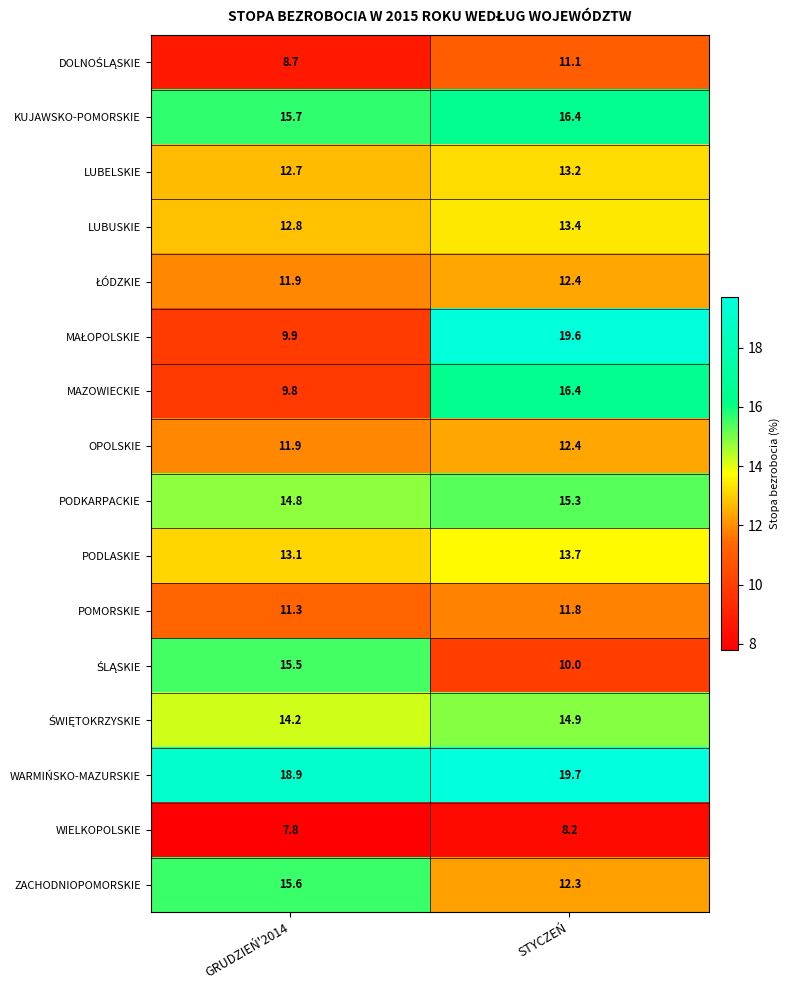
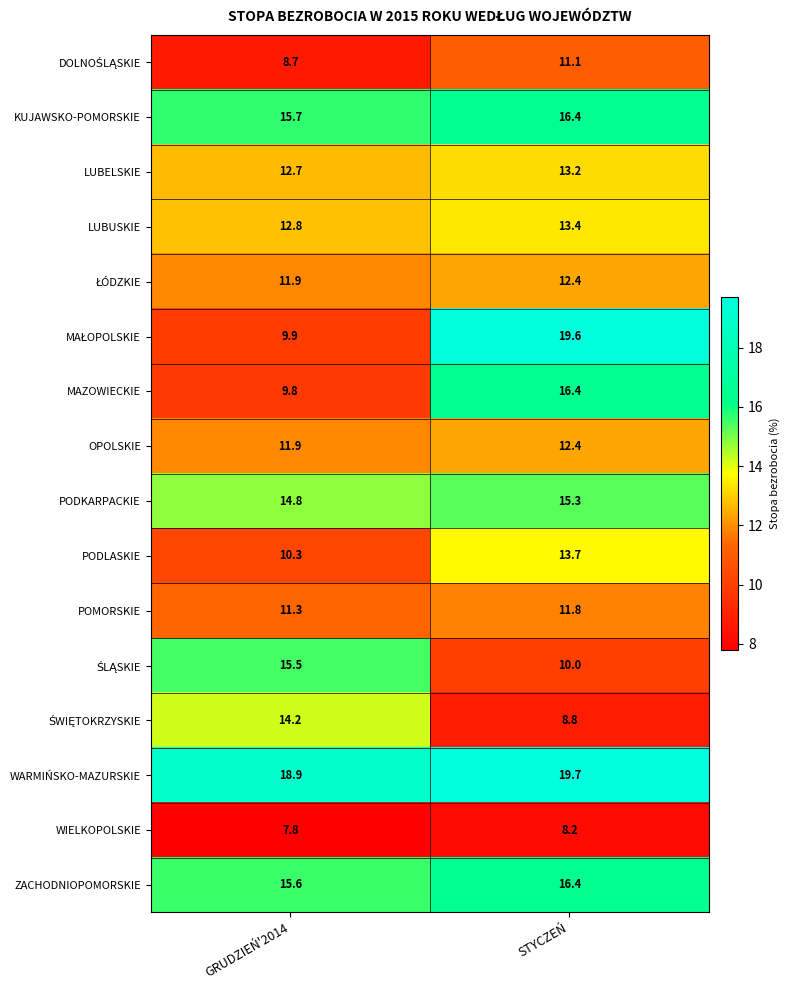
  {
    "DOLNOŚLĄSKIE": {
      "GRUDZIEŃ'2014": 8.7,
      "STYCZEŃ": 11.1
    },
    "KUJAWSKO-POMORSKIE": {
      "GRUDZIEŃ'2014": 15.7,
      "STYCZEŃ": 16.4
    },
    "LUBELSKIE": {
      "GRUDZIEŃ'2014": 12.7,
      "STYCZEŃ": 13.2
    },
    "LUBUSKIE": {
      "GRUDZIEŃ'2014": 12.8,
      "STYCZEŃ": 13.4
    },
    "ŁÓDZKIE": {
      "GRUDZIEŃ'2014": 11.9,
      "STYCZEŃ": 12.4
    },
    "MAŁOPOLSKIE": {
      "GRUDZIEŃ'2014": 9.9,
      "STYCZEŃ": 19.6
    },
    "MAZOWIECKIE": {
      "GRUDZIEŃ'2014": 9.8,
      "STYCZEŃ": 16.4
    },
    "OPOLSKIE": {
      "GRUDZIEŃ'2014": 11.9,
      "STYCZEŃ": 12.4
    },
    "PODKARPACKIE": {
      "GRUDZIEŃ'2014": 14.8,
      "STYCZEŃ": 15.3
    },
    "PODLASKIE": {
-     "GRUDZIEŃ'2014": 13.1,
+     "GRUDZIEŃ'2014": 10.3,
      "STYCZEŃ": 13.7
    },
    "POMORSKIE": {
      "GRUDZIEŃ'2014": 11.3,
      "STYCZEŃ": 11.8
    },
    "ŚLĄSKIE": {
      "GRUDZIEŃ'2014": 15.5,
      "STYCZEŃ": 10.0
    },
    "ŚWIĘTOKRZYSKIE": {
      "GRUDZIEŃ'2014": 14.2,
-     "STYCZEŃ": 14.9
+     "STYCZEŃ": 8.8
    },
    "WARMIŃSKO-MAZURSKIE": {
      "GRUDZIEŃ'2014": 18.9,
      "STYCZEŃ": 19.7
    },
    "WIELKOPOLSKIE": {
      "GRUDZIEŃ'2014": 7.8,
      "STYCZEŃ": 8.2
    },
    "ZACHODNIOPOMORSKIE": {
      "GRUDZIEŃ'2014": 15.6,
-     "STYCZEŃ": 12.3
+     "STYCZEŃ": 16.4
    }
  }
